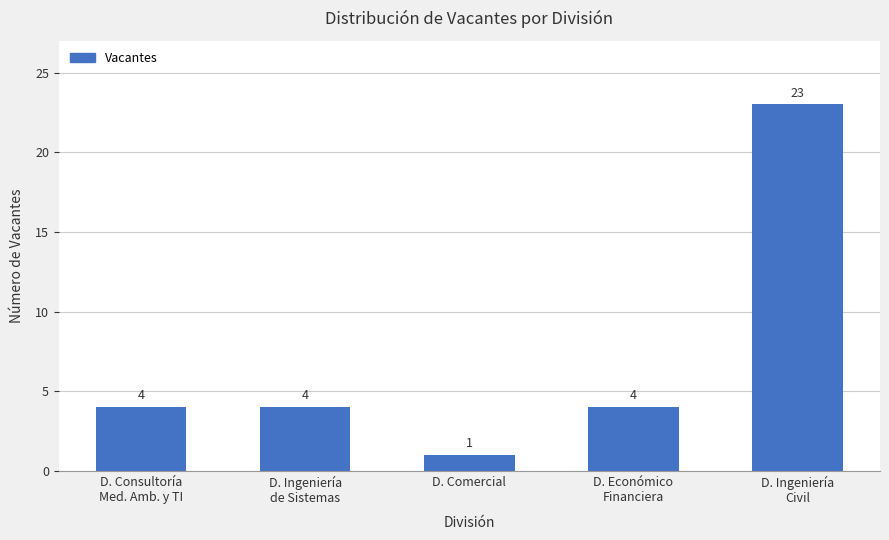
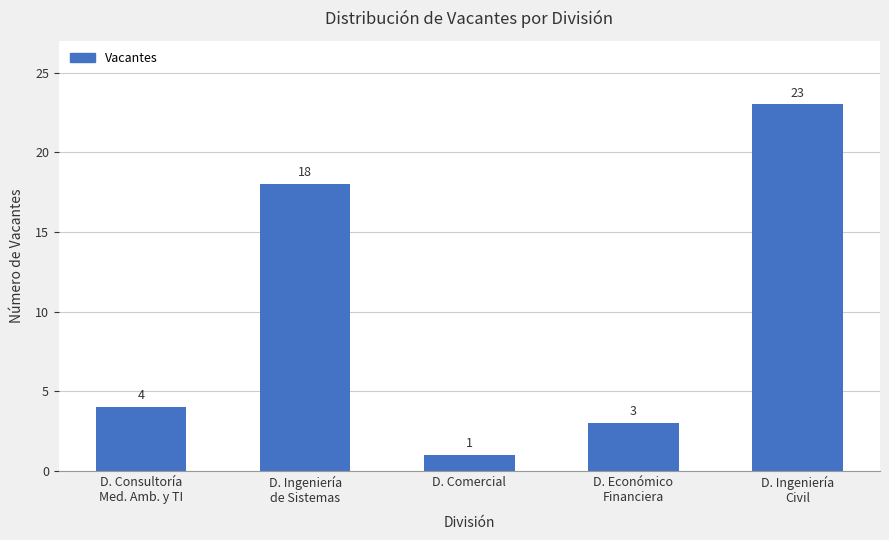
  {
    "D. Consultoría Med. Amb. y TI": 4,
-   "D. Ingeniería de Sistemas": 4,
+   "D. Ingeniería de Sistemas": 18,
    "D. Comercial": 1,
-   "D. Económico Financiera": 4,
+   "D. Económico Financiera": 3,
    "D. Ingeniería Civil": 23
  }
